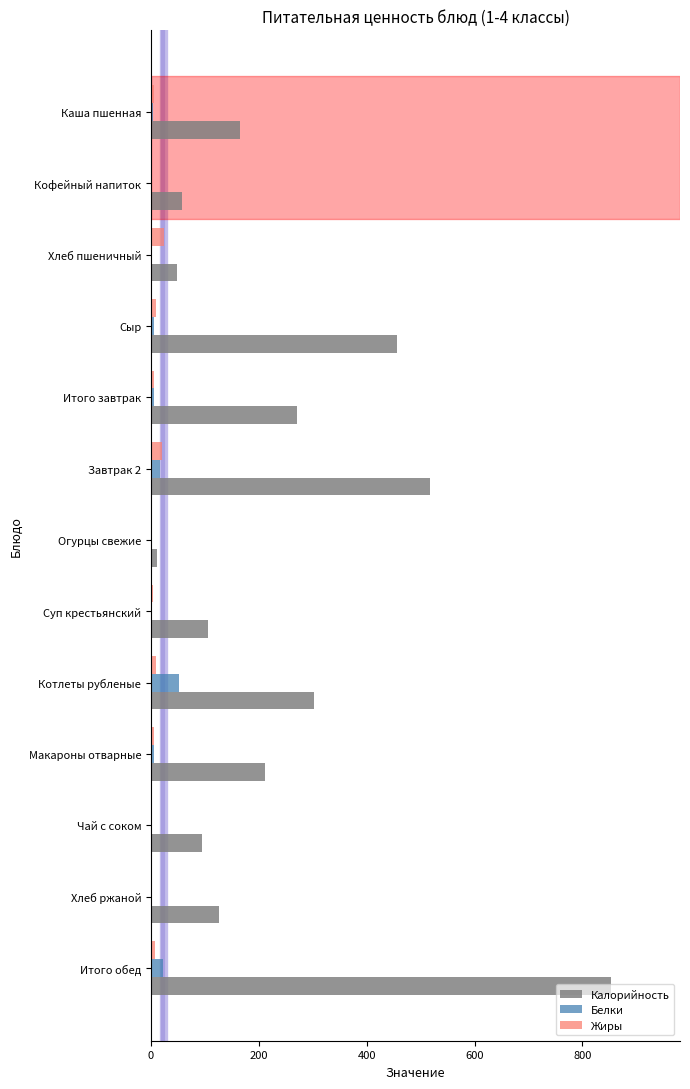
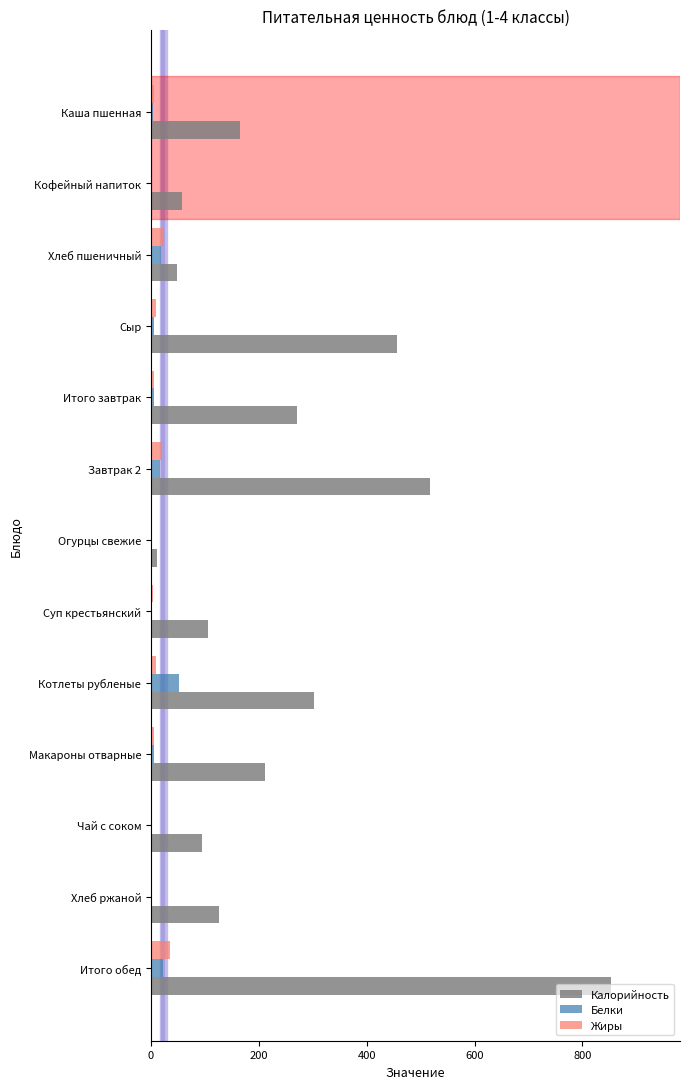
  {
    "Калорийность": {
      "Каша пшенная": 170,
      "Кофейный напиток": 60,
      "Хлеб пшеничный": 50,
      "Сыр": 460,
      "Итого завтрак": 270,
      "Завтрак 2": 520,
      "Огурцы свежие": 10,
      "Суп крестьянский": 110,
      "Котлеты рубленые": 300,
      "Макароны отварные": 210,
      "Чай с соком": 100,
      "Хлеб ржаной": 130
    },
    "Белки": {
-     "Хлеб пшеничный": 0,
+     "Хлеб пшеничный": 20,
      "Сыр": 10,
      "Итого завтрак": 10,
      "Завтрак 2": 20,
      "Котлеты рубленые": 50,
      "Макароны отварные": 10,
      "Итого обед": 20
    },
    "Жиры": {
      "Каша пшенная": 10,
      "Хлеб пшеничный": 20,
      "Сыр": 10,
      "Итого завтрак": 10,
      "Завтрак 2": 20,
      "Огурцы свежие": 0,
      "Котлеты рубленые": 10,
      "Макароны отварные": 0,
-     "Итого обед": 10
+     "Итого обед": 40
    }
  }
